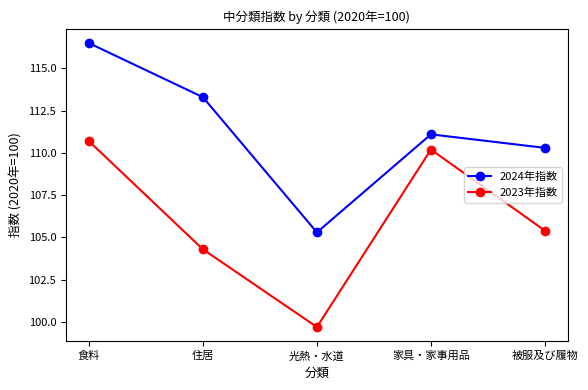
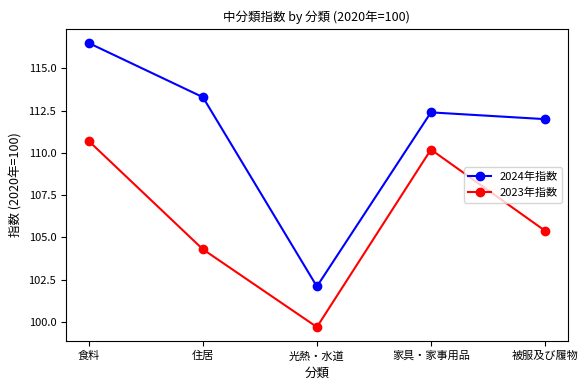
  {
    "2024年指数": {
      "食料": 116.5,
      "住居": 113.3,
-     "光熱・水道": 105.3,
-     "家具・家事用品": 111.1,
-     "被服及び履物": 110.3
+     "光熱・水道": 102.1,
+     "家具・家事用品": 112.4,
+     "被服及び履物": 112.0
    },
    "2023年指数": {
      "食料": 110.7,
      "住居": 104.3,
      "光熱・水道": 99.7,
      "家具・家事用品": 110.2,
      "被服及び履物": 105.4
    }
  }
